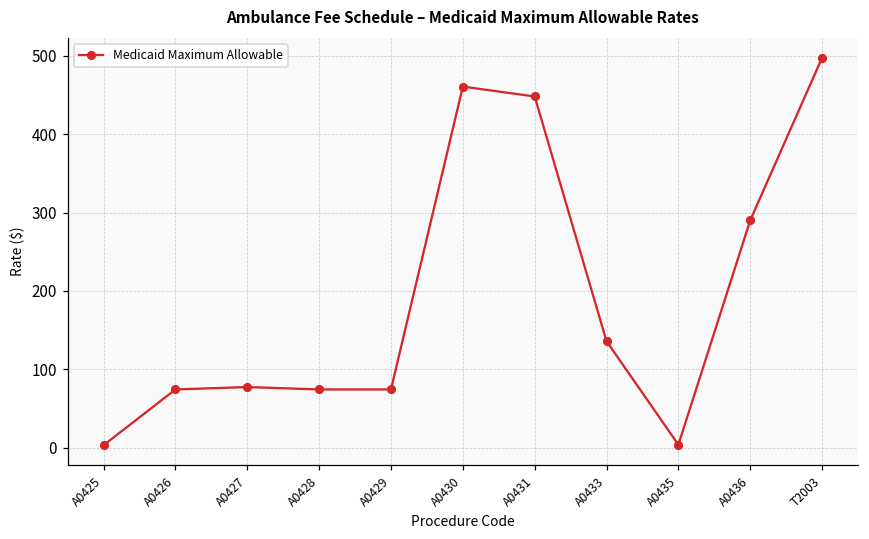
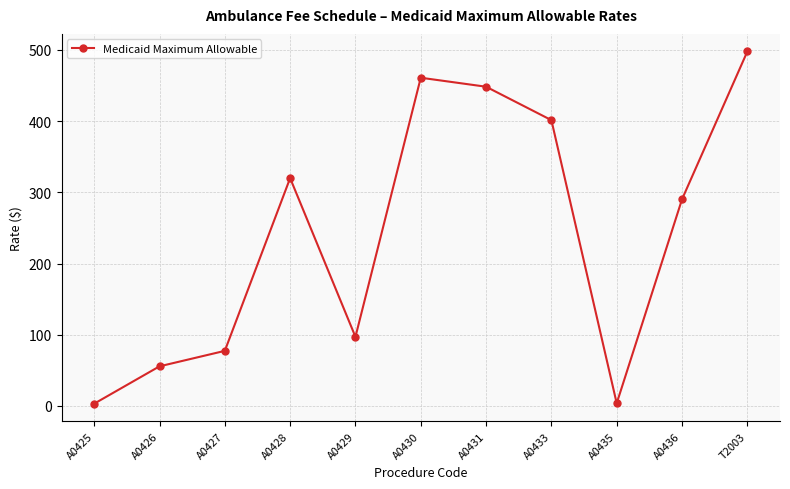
  {
    "A0425": 0,
-   "A0426": 70,
+   "A0426": 60,
    "A0427": 80,
-   "A0428": 70,
-   "A0429": 70,
+   "A0428": 320,
+   "A0429": 100,
    "A0430": 460,
    "A0431": 450,
-   "A0433": 140,
+   "A0433": 400,
    "A0435": 0,
    "A0436": 290,
    "T2003": 500
  }
